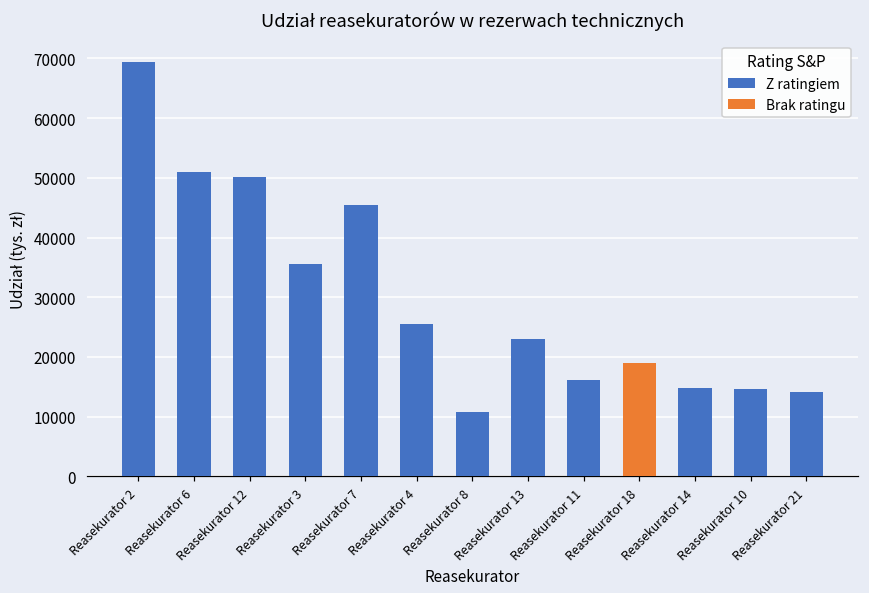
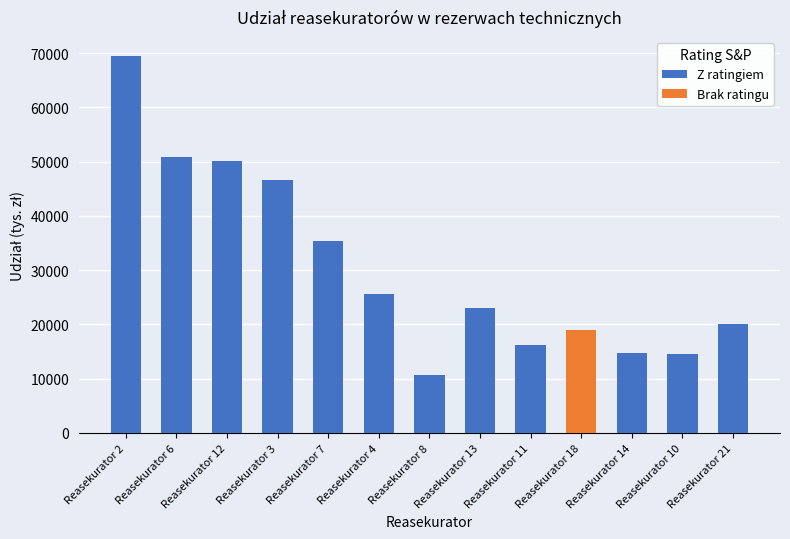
  {
    "Z ratingiem": {
      "Reasekurator 2": 69000,
      "Reasekurator 6": 51000,
      "Reasekurator 12": 50000,
-     "Reasekurator 3": 36000,
-     "Reasekurator 7": 45000,
+     "Reasekurator 3": 47000,
+     "Reasekurator 7": 35000,
      "Reasekurator 4": 26000,
      "Reasekurator 8": 11000,
      "Reasekurator 13": 23000,
      "Reasekurator 11": 16000,
      "Reasekurator 18": 0,
      "Reasekurator 14": 15000,
      "Reasekurator 10": 15000,
-     "Reasekurator 21": 14000
+     "Reasekurator 21": 20000
    },
    "Brak ratingu": {
      "Reasekurator 2": 0,
      "Reasekurator 6": 0,
      "Reasekurator 12": 0,
      "Reasekurator 3": 0,
      "Reasekurator 7": 0,
      "Reasekurator 4": 0,
      "Reasekurator 8": 0,
      "Reasekurator 13": 0,
      "Reasekurator 11": 0,
      "Reasekurator 18": 19000,
      "Reasekurator 14": 0,
      "Reasekurator 10": 0,
      "Reasekurator 21": 0
    }
  }
